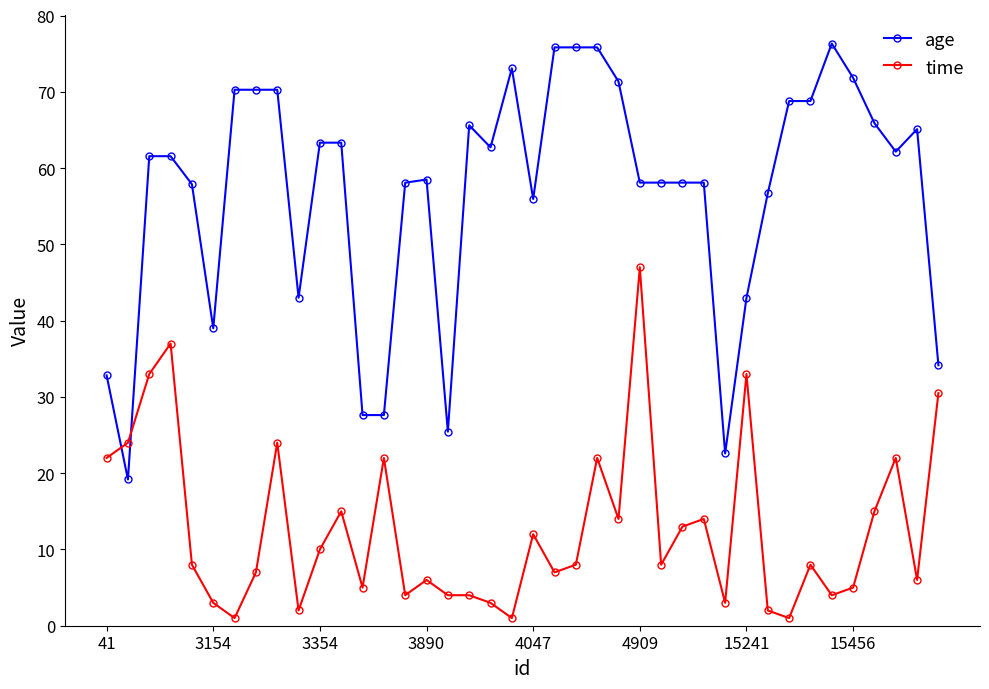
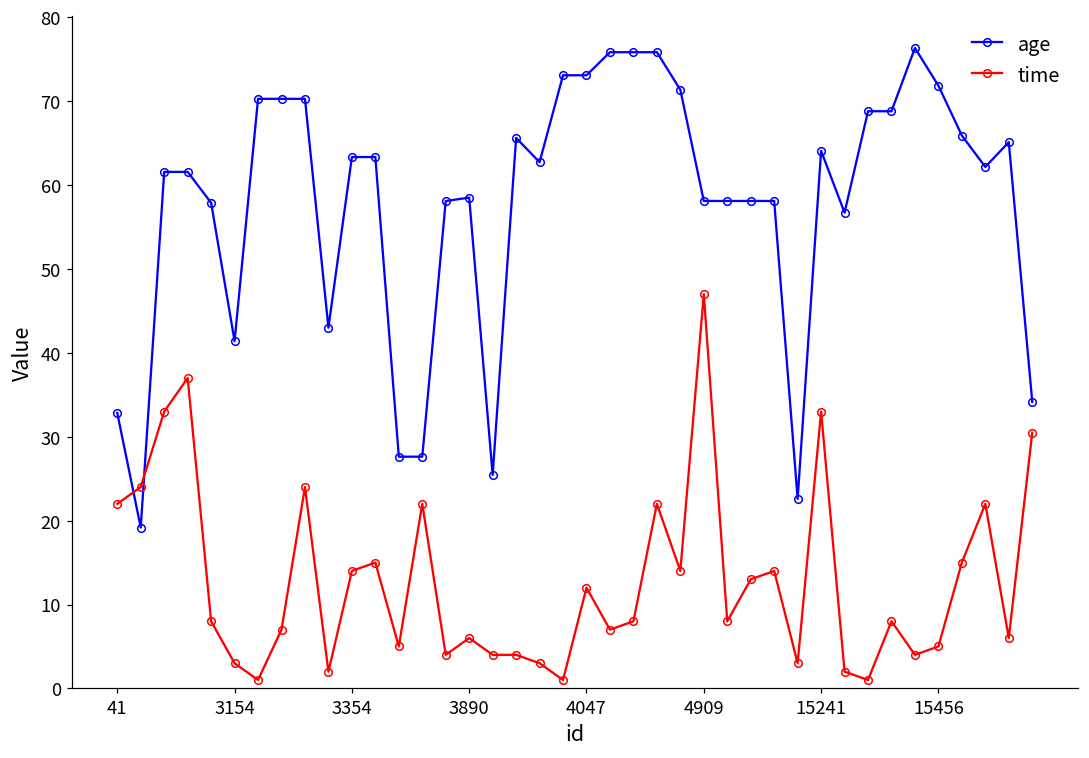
  {
    "age": {
      "41": 33,
-     "3154": 39,
+     "3154": 41,
      "3354": 63,
      "3890": 59,
-     "4047": 56,
+     "4047": 73,
      "4909": 58,
-     "15241": 43,
+     "15241": 64,
      "15456": 72
    },
    "time": {
      "41": 22,
      "3154": 3,
-     "3354": 10,
+     "3354": 14,
      "3890": 6,
      "4047": 12,
      "4909": 47,
      "15241": 33,
      "15456": 5
    }
  }
